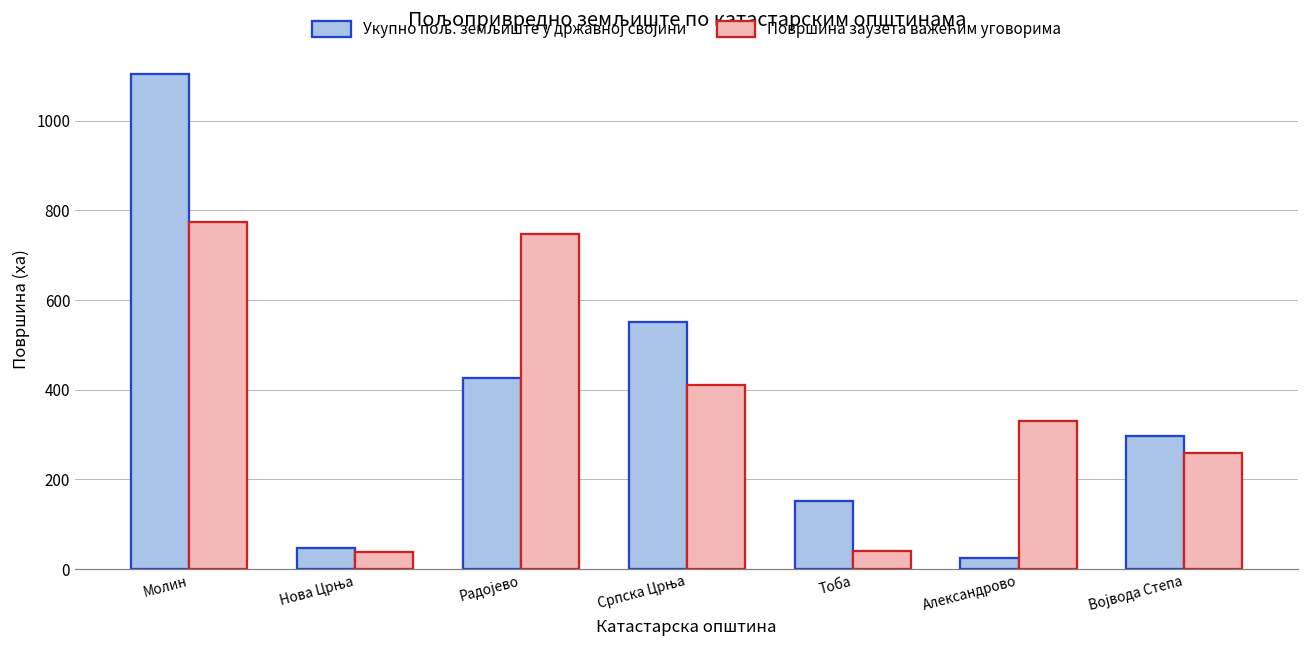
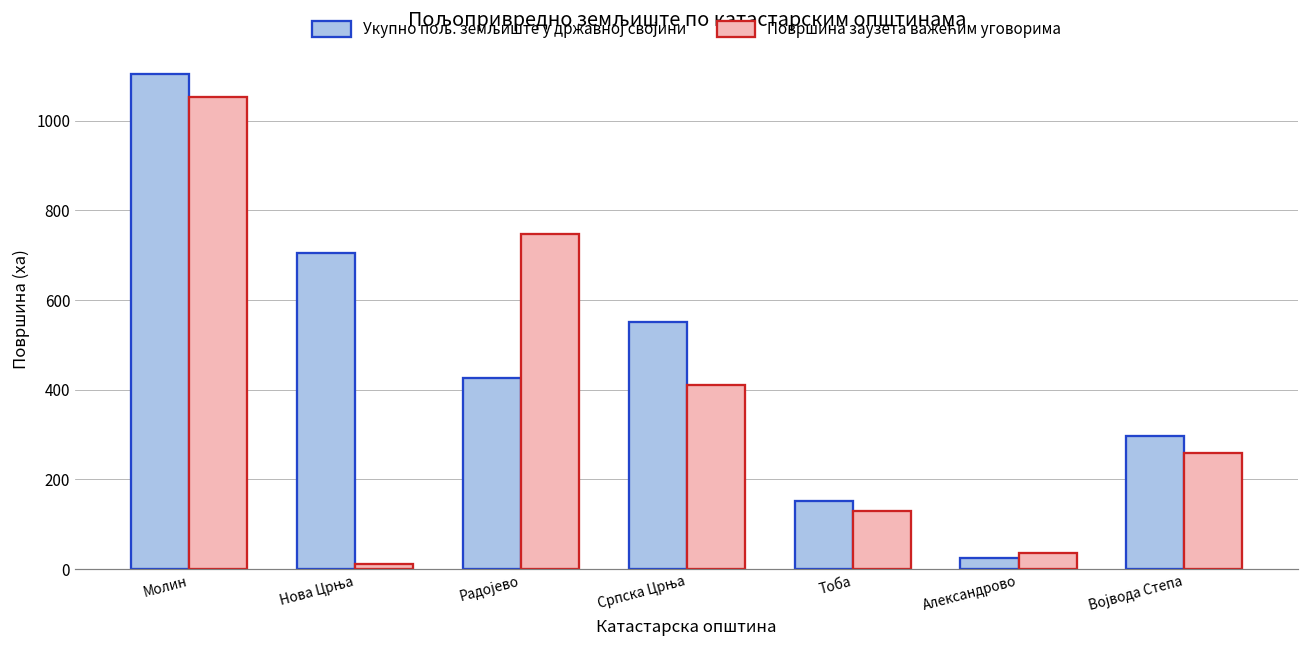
  {
    "Укупно пољ. земљиште у државној својини": {
      "Молин": 1100,
-     "Нова Црња": 50,
+     "Нова Црња": 700,
      "Радојево": 430,
      "Српска Црња": 550,
      "Тоба": 150,
      "Александрово": 20,
      "Војвода Степа": 300
    },
    "Површина заузета важећим уговорима": {
-     "Молин": 770,
-     "Нова Црња": 40,
+     "Молин": 1050,
+     "Нова Црња": 10,
      "Радојево": 750,
      "Српска Црња": 410,
-     "Тоба": 40,
-     "Александрово": 330,
+     "Тоба": 130,
+     "Александрово": 40,
      "Војвода Степа": 260
    }
  }
